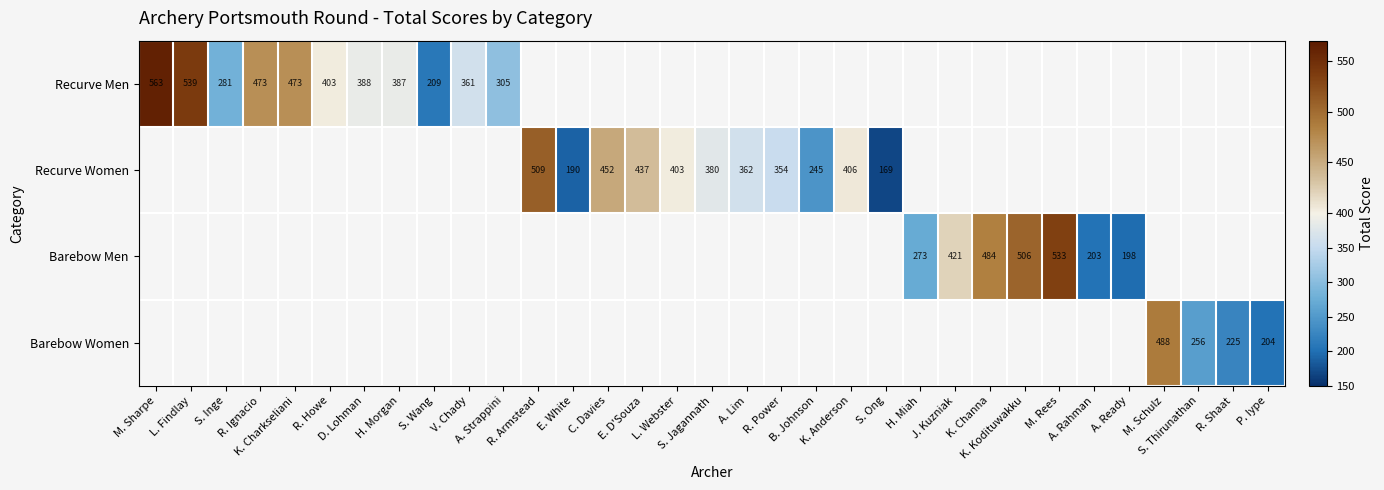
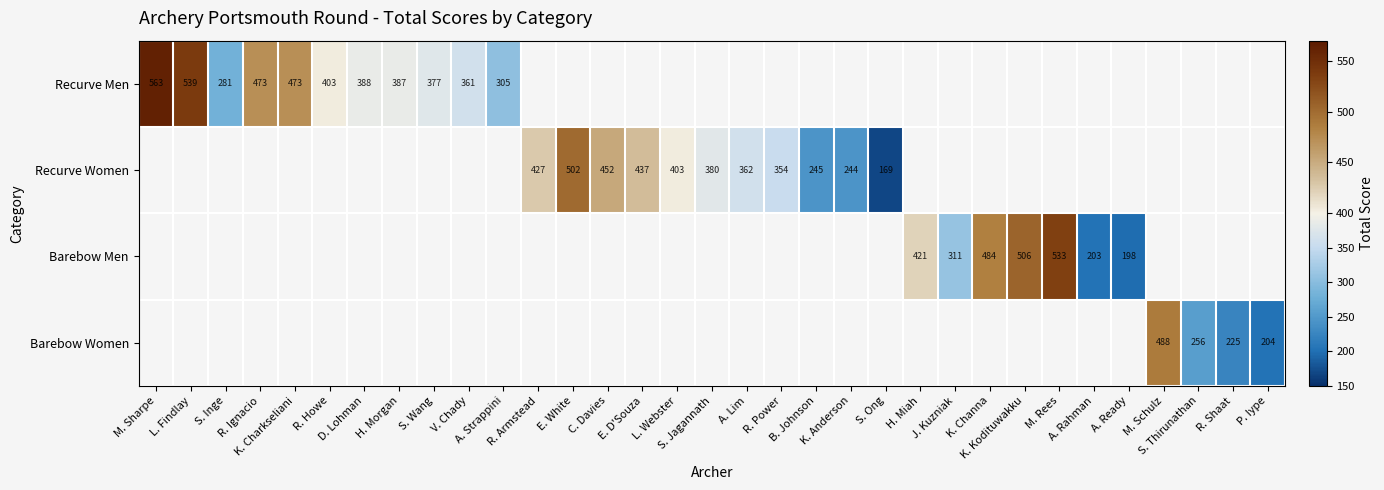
  {
    "Recurve Men": {
      "M. Sharpe": 563,
      "L. Findlay": 539,
      "S. Inge": 281,
      "R. Ignacio": 473,
      "K. Charkseliani": 473,
      "R. Howe": 403,
      "D. Lohman": 388,
      "H. Morgan": 387,
-     "S. Wang": 209,
+     "S. Wang": 377,
      "V. Chady": 361,
      "A. Strappini": 305
    },
    "Recurve Women": {
-     "R. Armstead": 509,
-     "E. White": 190,
+     "R. Armstead": 427,
+     "E. White": 502,
      "C. Davies": 452,
      "E. D'Souza": 437,
      "L. Webster": 403,
      "S. Jagannath": 380,
      "A. Lim": 362,
      "R. Power": 354,
      "B. Johnson": 245,
-     "K. Anderson": 406,
+     "K. Anderson": 244,
      "S. Ong": 169
    },
    "Barebow Men": {
-     "H. Miah": 273,
-     "J. Kuzniak": 421,
+     "H. Miah": 421,
+     "J. Kuzniak": 311,
      "K. Channa": 484,
      "K. Kodituwakku": 506,
      "M. Rees": 533,
      "A. Rahman": 203,
      "A. Ready": 198
    },
    "Barebow Women": {
      "M. Schulz": 488,
      "S. Thirunathan": 256,
      "R. Shaat": 225,
      "P. Iype": 204
    }
  }
